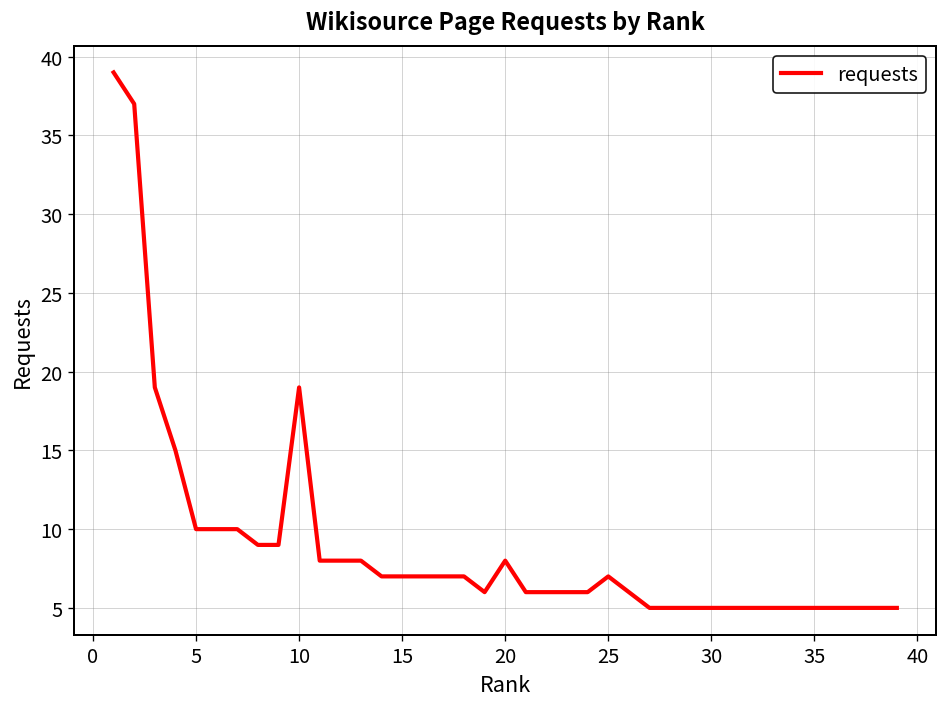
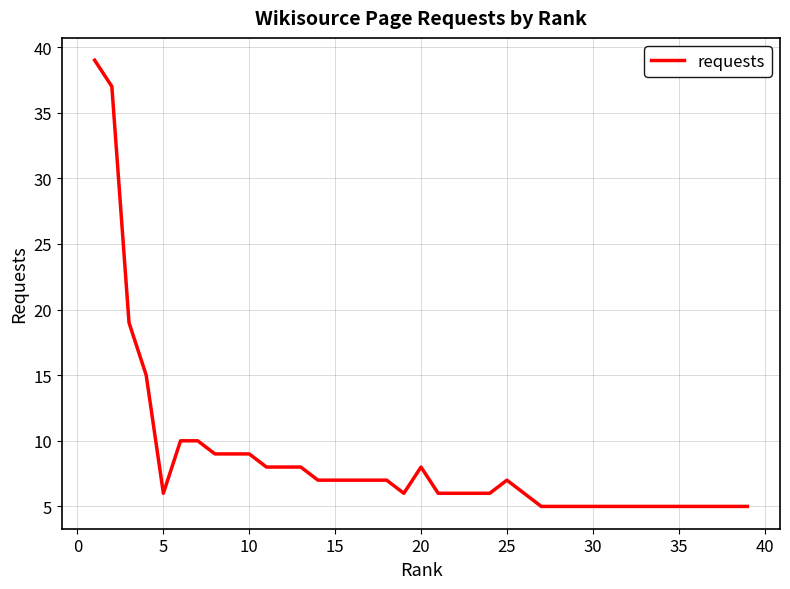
  {
-   "5": 10,
-   "10": 19,
+   "5": 6,
+   "10": 9,
    "15": 7,
    "20": 8,
    "25": 7,
    "30": 5,
    "35": 5
  }
